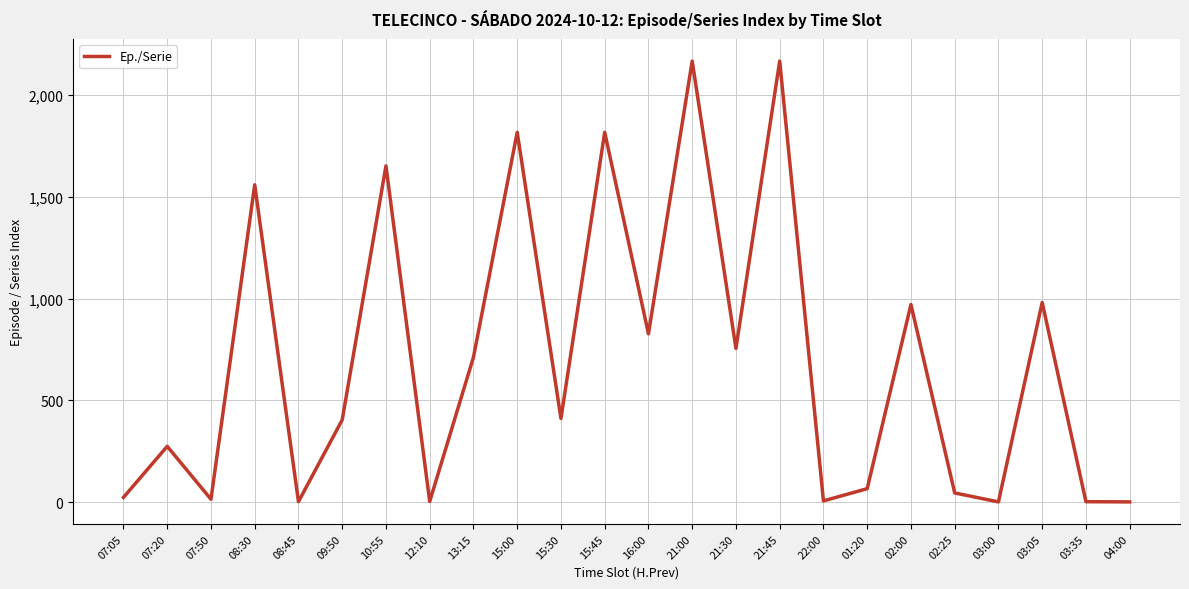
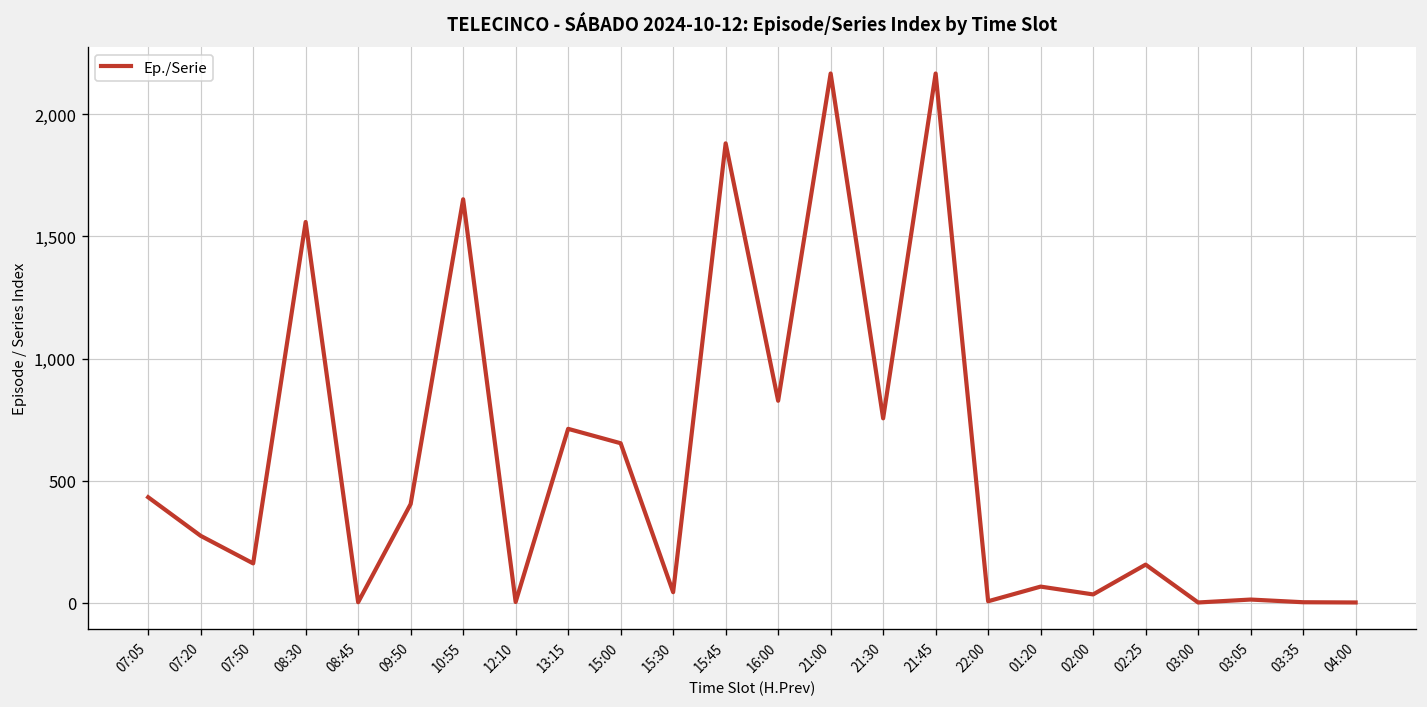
  {
-   "07:05": "20",
+   "07:05": "430",
    "07:20": "270",
-   "07:50": "10",
+   "07:50": "160",
    "08:30": "1,560",
    "08:45": "0",
    "09:50": "400",
    "10:55": "1,650",
    "12:10": "0",
    "13:15": "710",
-   "15:00": "1,820",
-   "15:30": "410",
-   "15:45": "1,820",
+   "15:00": "650",
+   "15:30": "40",
+   "15:45": "1,880",
    "16:00": "830",
    "21:00": "2,170",
    "21:30": "760",
    "21:45": "2,170",
    "22:00": "10",
    "01:20": "70",
-   "02:00": "970",
-   "02:25": "50",
+   "02:00": "30",
+   "02:25": "160",
    "03:00": "0",
-   "03:05": "980",
+   "03:05": "10",
    "03:35": "0",
    "04:00": "0"
  }
